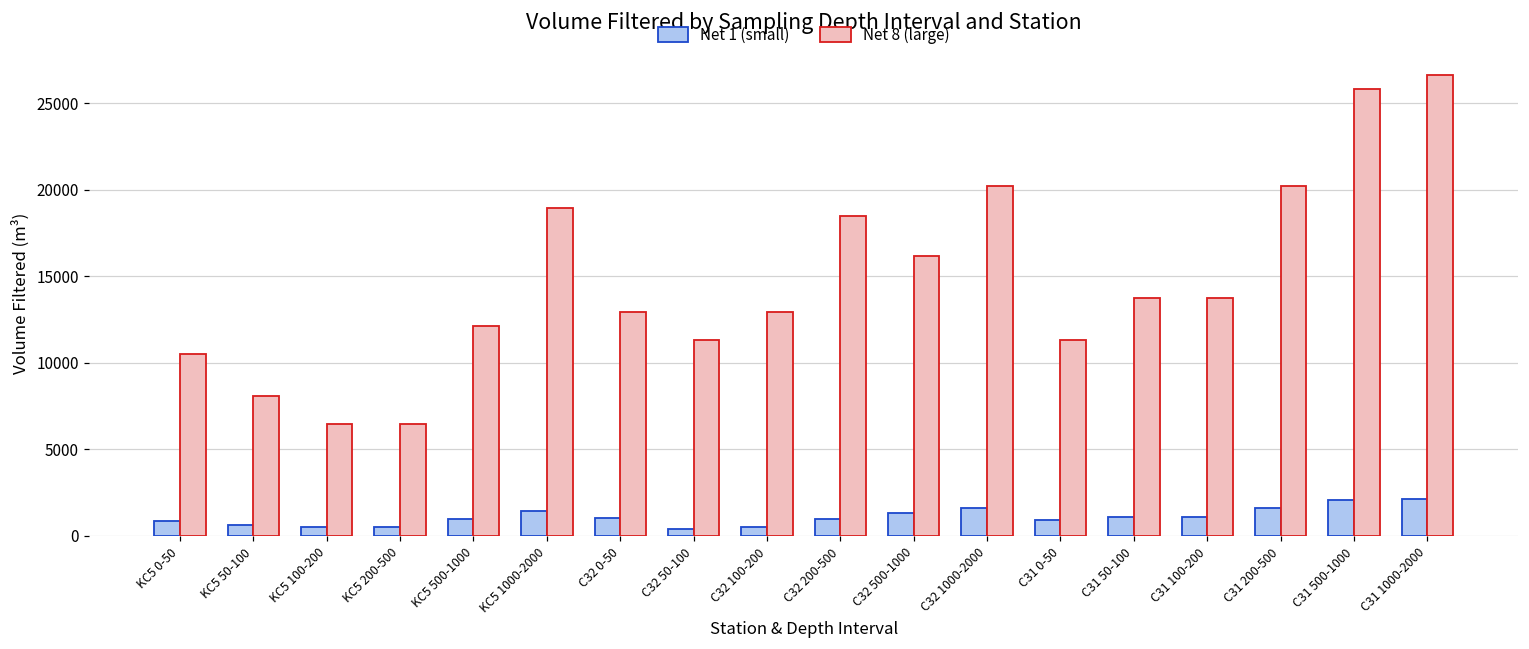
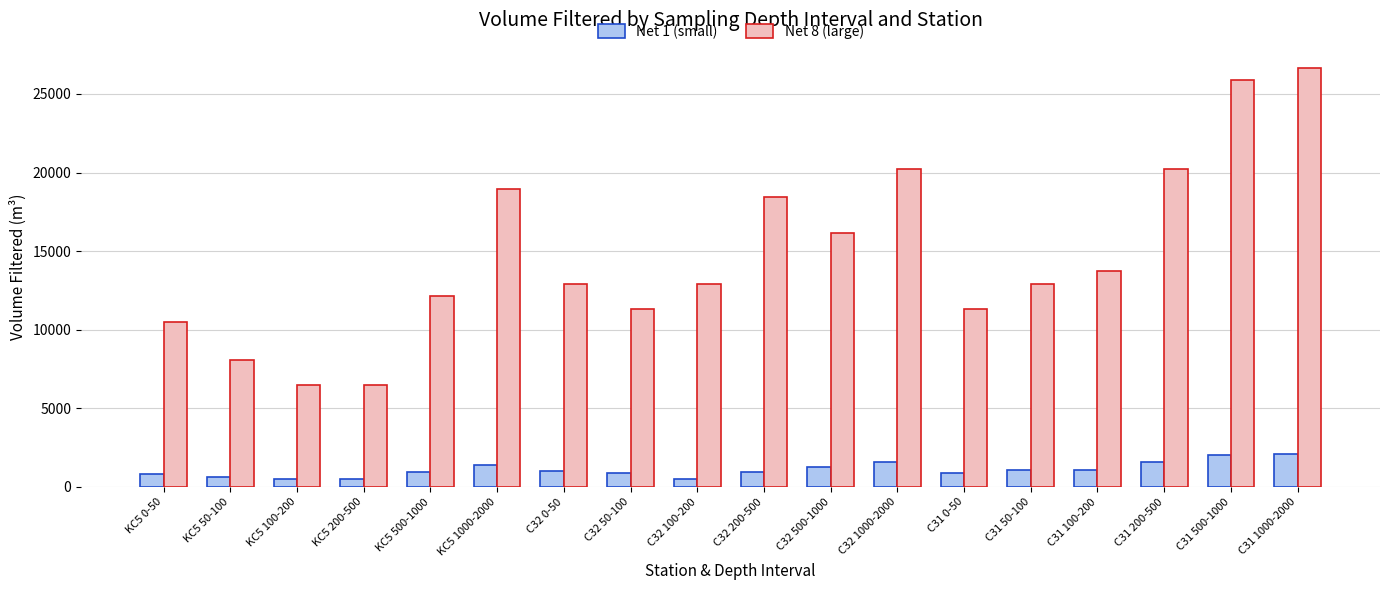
  {
    "Net 1 (small)": {
      "KC5 0-50": 800,
      "KC5 50-100": 600,
      "KC5 100-200": 500,
      "KC5 200-500": 500,
      "KC5 500-1000": 1000,
      "KC5 1000-2000": 1400,
      "C32 0-50": 1000,
-     "C32 50-100": 400,
+     "C32 50-100": 900,
      "C32 100-200": 500,
      "C32 200-500": 1000,
      "C32 500-1000": 1300,
      "C32 1000-2000": 1600,
      "C31 0-50": 900,
      "C31 50-100": 1100,
      "C31 100-200": 1100,
      "C31 200-500": 1600,
      "C31 500-1000": 2100,
      "C31 1000-2000": 2100
    },
    "Net 8 (large)": {
      "KC5 0-50": 10500,
      "KC5 50-100": 8100,
      "KC5 100-200": 6500,
      "KC5 200-500": 6500,
      "KC5 500-1000": 12100,
      "KC5 1000-2000": 19000,
      "C32 0-50": 12900,
      "C32 50-100": 11300,
      "C32 100-200": 12900,
      "C32 200-500": 18500,
      "C32 500-1000": 16200,
      "C32 1000-2000": 20200,
      "C31 0-50": 11300,
-     "C31 50-100": 13700,
+     "C31 50-100": 12900,
      "C31 100-200": 13700,
      "C31 200-500": 20200,
      "C31 500-1000": 25900,
      "C31 1000-2000": 26700
    }
  }
